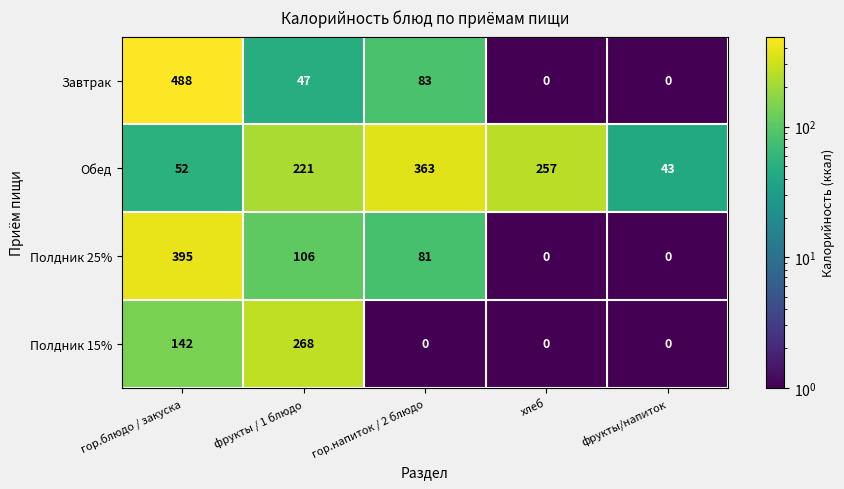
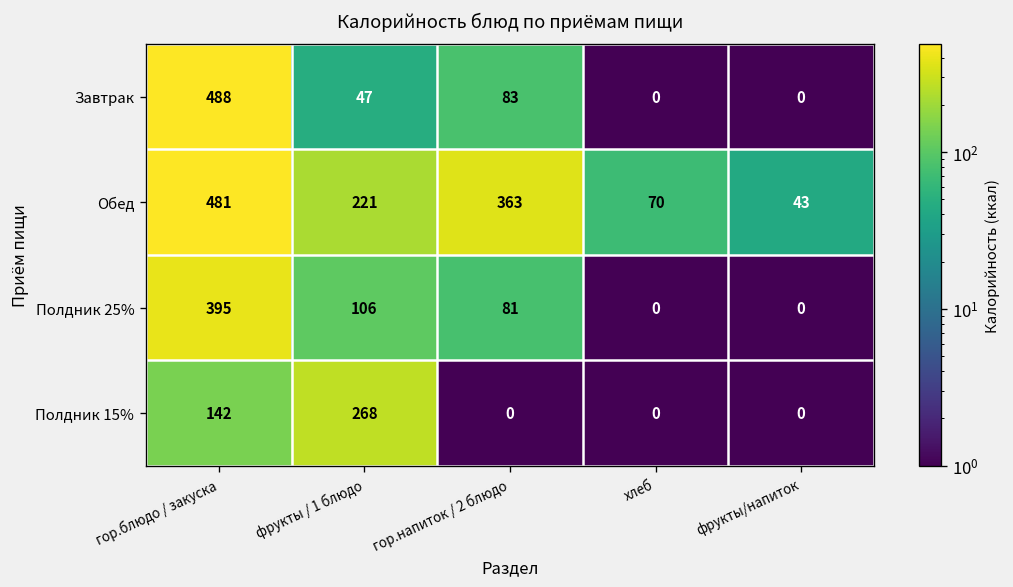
  {
    "Завтрак": {
      "гор.блюдо / закуска": 488,
      "фрукты / 1 блюдо": 47,
      "гор.напиток / 2 блюдо": 83,
      "хлеб": 0,
      "фрукты/напиток": 0
    },
    "Обед": {
-     "гор.блюдо / закуска": 52,
+     "гор.блюдо / закуска": 481,
      "фрукты / 1 блюдо": 221,
      "гор.напиток / 2 блюдо": 363,
-     "хлеб": 257,
+     "хлеб": 70,
      "фрукты/напиток": 43
    },
    "Полдник 25%": {
      "гор.блюдо / закуска": 395,
      "фрукты / 1 блюдо": 106,
      "гор.напиток / 2 блюдо": 81,
      "хлеб": 0,
      "фрукты/напиток": 0
    },
    "Полдник 15%": {
      "гор.блюдо / закуска": 142,
      "фрукты / 1 блюдо": 268,
      "гор.напиток / 2 блюдо": 0,
      "хлеб": 0,
      "фрукты/напиток": 0
    }
  }
